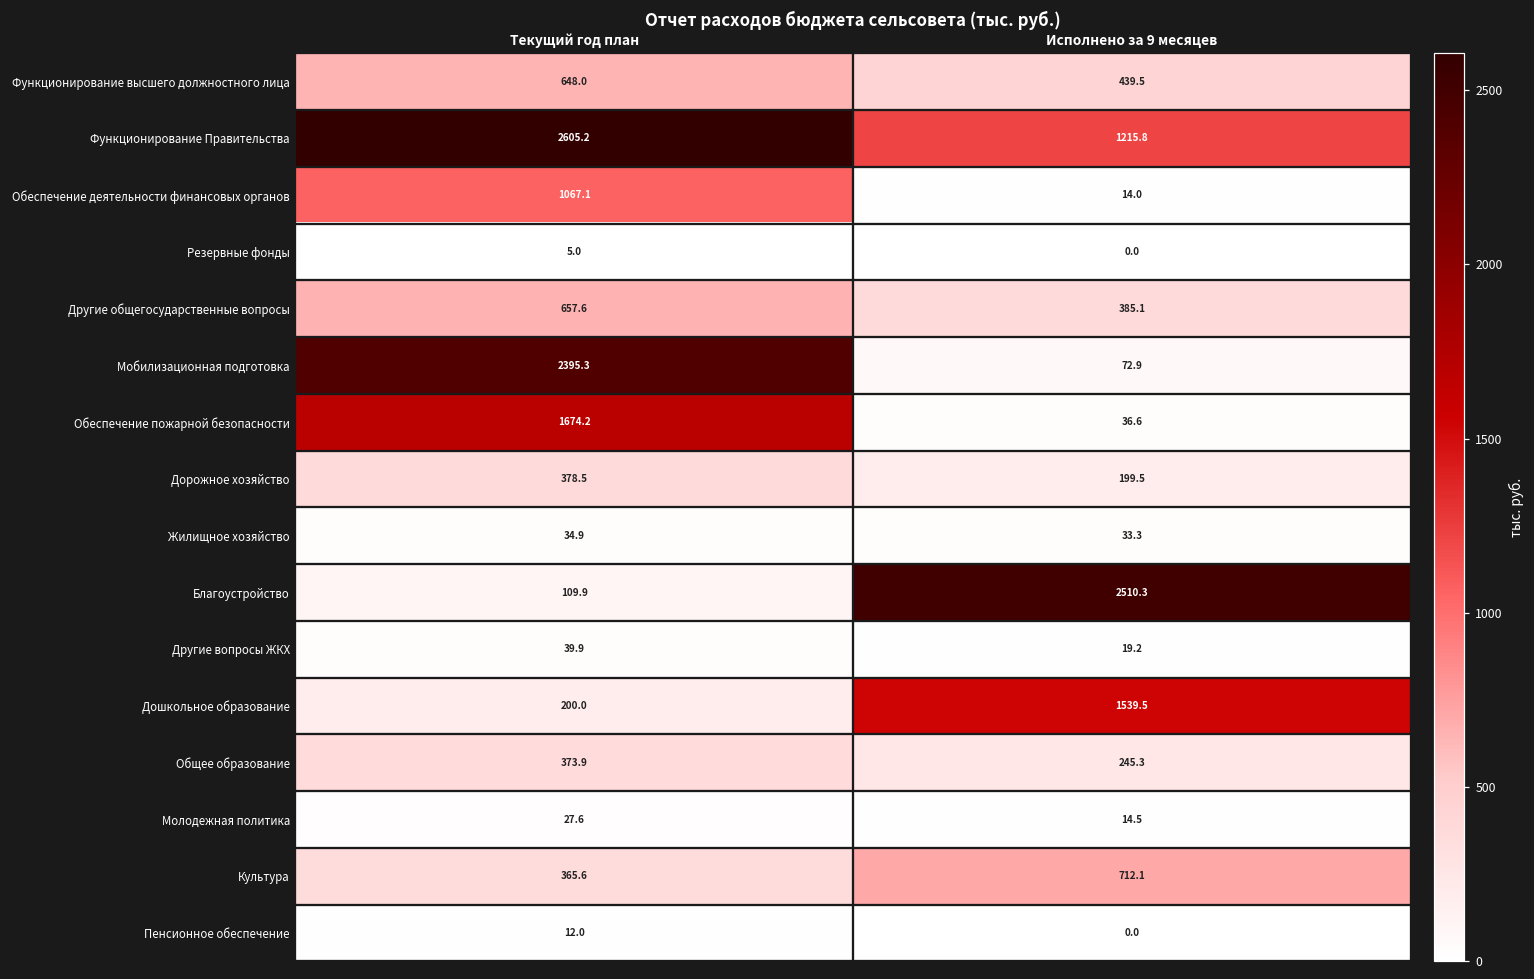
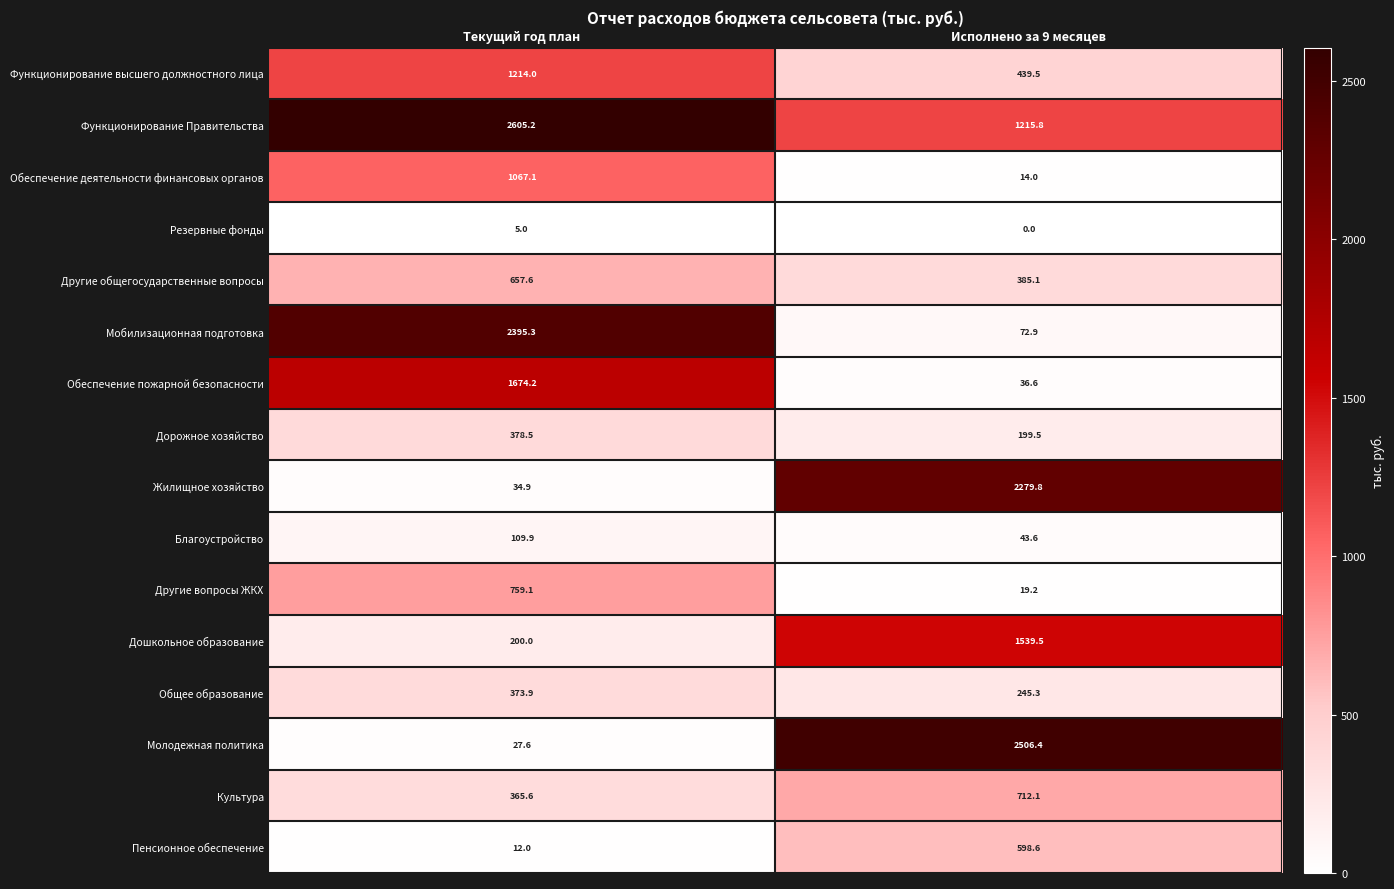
  {
    "Функционирование высшего должностного лица": {
-     "Текущий год план": 648.0,
+     "Текущий год план": 1214.0,
      "Исполнено за 9 месяцев": 439.5
    },
    "Функционирование Правительства": {
      "Текущий год план": 2605.2,
      "Исполнено за 9 месяцев": 1215.8
    },
    "Обеспечение деятельности финансовых органов": {
      "Текущий год план": 1067.1,
      "Исполнено за 9 месяцев": 14.0
    },
    "Резервные фонды": {
      "Текущий год план": 5.0,
      "Исполнено за 9 месяцев": 0.0
    },
    "Другие общегосударственные вопросы": {
      "Текущий год план": 657.6,
      "Исполнено за 9 месяцев": 385.1
    },
    "Мобилизационная подготовка": {
      "Текущий год план": 2395.3,
      "Исполнено за 9 месяцев": 72.9
    },
    "Обеспечение пожарной безопасности": {
      "Текущий год план": 1674.2,
      "Исполнено за 9 месяцев": 36.6
    },
    "Дорожное хозяйство": {
      "Текущий год план": 378.5,
      "Исполнено за 9 месяцев": 199.5
    },
    "Жилищное хозяйство": {
      "Текущий год план": 34.9,
-     "Исполнено за 9 месяцев": 33.3
+     "Исполнено за 9 месяцев": 2279.8
    },
    "Благоустройство": {
      "Текущий год план": 109.9,
-     "Исполнено за 9 месяцев": 2510.3
+     "Исполнено за 9 месяцев": 43.6
    },
    "Другие вопросы ЖКХ": {
-     "Текущий год план": 39.9,
+     "Текущий год план": 759.1,
      "Исполнено за 9 месяцев": 19.2
    },
    "Дошкольное образование": {
      "Текущий год план": 200.0,
      "Исполнено за 9 месяцев": 1539.5
    },
    "Общее образование": {
      "Текущий год план": 373.9,
      "Исполнено за 9 месяцев": 245.3
    },
    "Молодежная политика": {
      "Текущий год план": 27.6,
-     "Исполнено за 9 месяцев": 14.5
+     "Исполнено за 9 месяцев": 2506.4
    },
    "Культура": {
      "Текущий год план": 365.6,
      "Исполнено за 9 месяцев": 712.1
    },
    "Пенсионное обеспечение": {
      "Текущий год план": 12.0,
-     "Исполнено за 9 месяцев": 0.0
+     "Исполнено за 9 месяцев": 598.6
    }
  }
